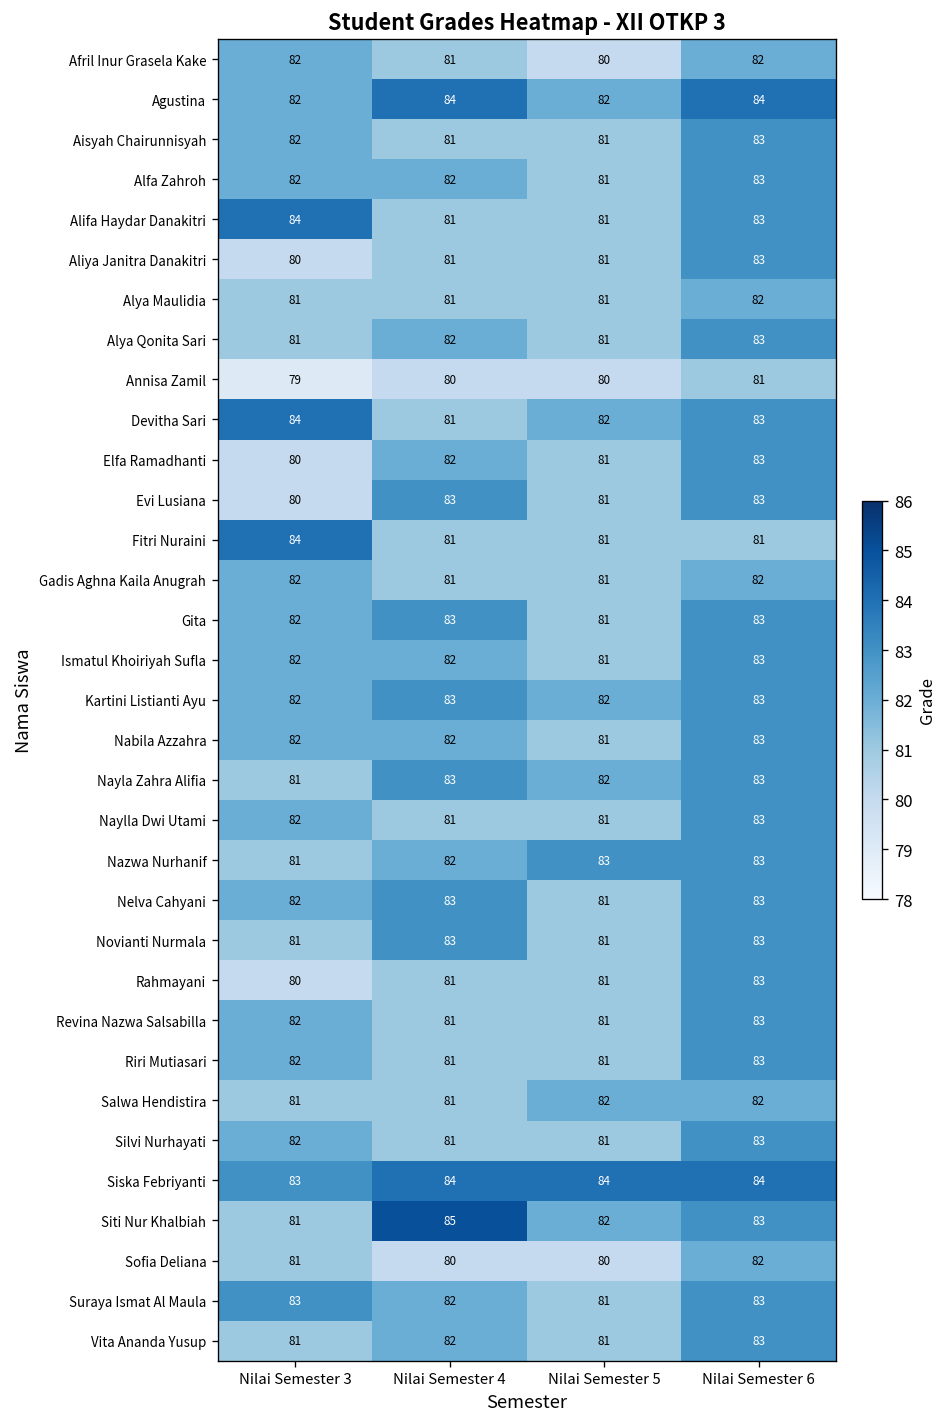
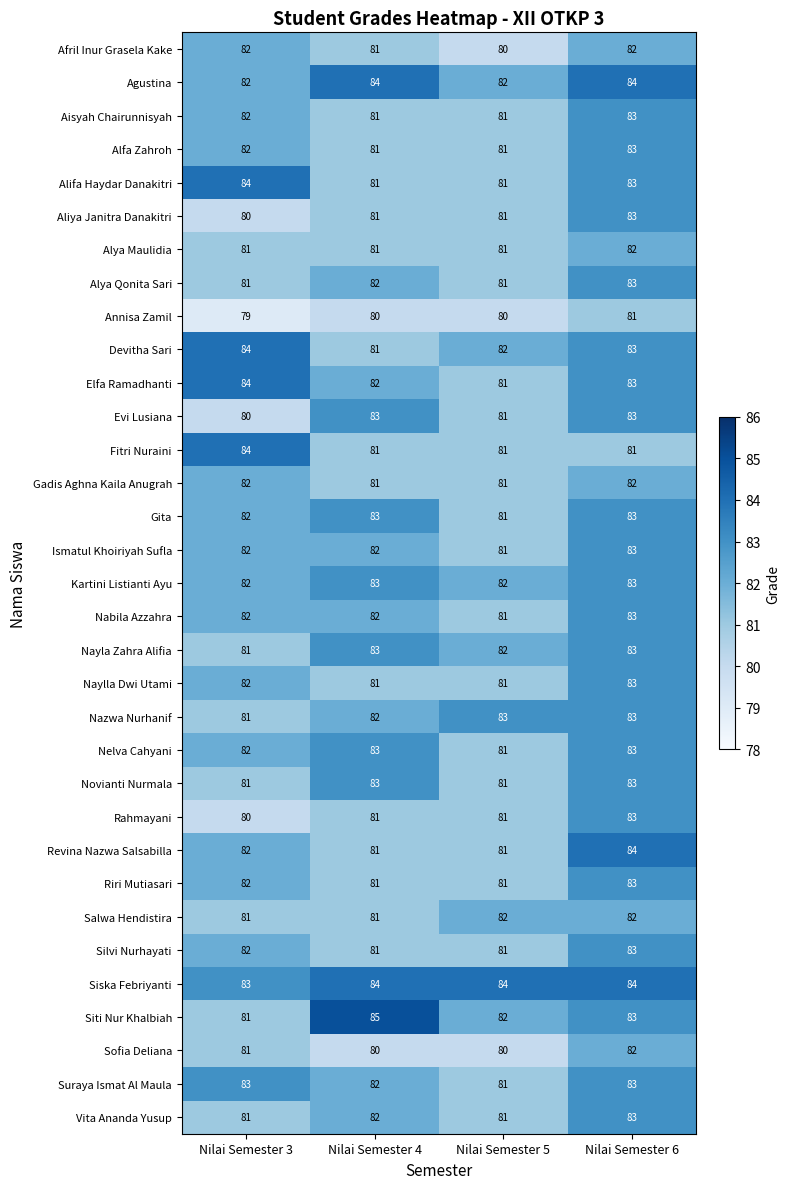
  {
    "Afril Inur Grasela Kake": {
      "Nilai Semester 3": 82,
      "Nilai Semester 4": 81,
      "Nilai Semester 5": 80,
      "Nilai Semester 6": 82
    },
    "Agustina": {
      "Nilai Semester 3": 82,
      "Nilai Semester 4": 84,
      "Nilai Semester 5": 82,
      "Nilai Semester 6": 84
    },
    "Aisyah Chairunnisyah": {
      "Nilai Semester 3": 82,
      "Nilai Semester 4": 81,
      "Nilai Semester 5": 81,
      "Nilai Semester 6": 83
    },
    "Alfa Zahroh": {
      "Nilai Semester 3": 82,
-     "Nilai Semester 4": 82,
+     "Nilai Semester 4": 81,
      "Nilai Semester 5": 81,
      "Nilai Semester 6": 83
    },
    "Alifa Haydar Danakitri": {
      "Nilai Semester 3": 84,
      "Nilai Semester 4": 81,
      "Nilai Semester 5": 81,
      "Nilai Semester 6": 83
    },
    "Aliya Janitra Danakitri": {
      "Nilai Semester 3": 80,
      "Nilai Semester 4": 81,
      "Nilai Semester 5": 81,
      "Nilai Semester 6": 83
    },
    "Alya Maulidia": {
      "Nilai Semester 3": 81,
      "Nilai Semester 4": 81,
      "Nilai Semester 5": 81,
      "Nilai Semester 6": 82
    },
    "Alya Qonita Sari": {
      "Nilai Semester 3": 81,
      "Nilai Semester 4": 82,
      "Nilai Semester 5": 81,
      "Nilai Semester 6": 83
    },
    "Annisa Zamil": {
      "Nilai Semester 3": 79,
      "Nilai Semester 4": 80,
      "Nilai Semester 5": 80,
      "Nilai Semester 6": 81
    },
    "Devitha Sari": {
      "Nilai Semester 3": 84,
      "Nilai Semester 4": 81,
      "Nilai Semester 5": 82,
      "Nilai Semester 6": 83
    },
    "Elfa Ramadhanti": {
-     "Nilai Semester 3": 80,
+     "Nilai Semester 3": 84,
      "Nilai Semester 4": 82,
      "Nilai Semester 5": 81,
      "Nilai Semester 6": 83
    },
    "Evi Lusiana": {
      "Nilai Semester 3": 80,
      "Nilai Semester 4": 83,
      "Nilai Semester 5": 81,
      "Nilai Semester 6": 83
    },
    "Fitri Nuraini": {
      "Nilai Semester 3": 84,
      "Nilai Semester 4": 81,
      "Nilai Semester 5": 81,
      "Nilai Semester 6": 81
    },
    "Gadis Aghna Kaila Anugrah": {
      "Nilai Semester 3": 82,
      "Nilai Semester 4": 81,
      "Nilai Semester 5": 81,
      "Nilai Semester 6": 82
    },
    "Gita": {
      "Nilai Semester 3": 82,
      "Nilai Semester 4": 83,
      "Nilai Semester 5": 81,
      "Nilai Semester 6": 83
    },
    "Ismatul Khoiriyah Sufla": {
      "Nilai Semester 3": 82,
      "Nilai Semester 4": 82,
      "Nilai Semester 5": 81,
      "Nilai Semester 6": 83
    },
    "Kartini Listianti Ayu": {
      "Nilai Semester 3": 82,
      "Nilai Semester 4": 83,
      "Nilai Semester 5": 82,
      "Nilai Semester 6": 83
    },
    "Nabila Azzahra": {
      "Nilai Semester 3": 82,
      "Nilai Semester 4": 82,
      "Nilai Semester 5": 81,
      "Nilai Semester 6": 83
    },
    "Nayla Zahra Alifia": {
      "Nilai Semester 3": 81,
      "Nilai Semester 4": 83,
      "Nilai Semester 5": 82,
      "Nilai Semester 6": 83
    },
    "Naylla Dwi Utami": {
      "Nilai Semester 3": 82,
      "Nilai Semester 4": 81,
      "Nilai Semester 5": 81,
      "Nilai Semester 6": 83
    },
    "Nazwa Nurhanif": {
      "Nilai Semester 3": 81,
      "Nilai Semester 4": 82,
      "Nilai Semester 5": 83,
      "Nilai Semester 6": 83
    },
    "Nelva Cahyani": {
      "Nilai Semester 3": 82,
      "Nilai Semester 4": 83,
      "Nilai Semester 5": 81,
      "Nilai Semester 6": 83
    },
    "Novianti Nurmala": {
      "Nilai Semester 3": 81,
      "Nilai Semester 4": 83,
      "Nilai Semester 5": 81,
      "Nilai Semester 6": 83
    },
    "Rahmayani": {
      "Nilai Semester 3": 80,
      "Nilai Semester 4": 81,
      "Nilai Semester 5": 81,
      "Nilai Semester 6": 83
    },
    "Revina Nazwa Salsabilla": {
      "Nilai Semester 3": 82,
      "Nilai Semester 4": 81,
      "Nilai Semester 5": 81,
-     "Nilai Semester 6": 83
+     "Nilai Semester 6": 84
    },
    "Riri Mutiasari": {
      "Nilai Semester 3": 82,
      "Nilai Semester 4": 81,
      "Nilai Semester 5": 81,
      "Nilai Semester 6": 83
    },
    "Salwa Hendistira": {
      "Nilai Semester 3": 81,
      "Nilai Semester 4": 81,
      "Nilai Semester 5": 82,
      "Nilai Semester 6": 82
    },
    "Silvi Nurhayati": {
      "Nilai Semester 3": 82,
      "Nilai Semester 4": 81,
      "Nilai Semester 5": 81,
      "Nilai Semester 6": 83
    },
    "Siska Febriyanti": {
      "Nilai Semester 3": 83,
      "Nilai Semester 4": 84,
      "Nilai Semester 5": 84,
      "Nilai Semester 6": 84
    },
    "Siti Nur Khalbiah": {
      "Nilai Semester 3": 81,
      "Nilai Semester 4": 85,
      "Nilai Semester 5": 82,
      "Nilai Semester 6": 83
    },
    "Sofia Deliana": {
      "Nilai Semester 3": 81,
      "Nilai Semester 4": 80,
      "Nilai Semester 5": 80,
      "Nilai Semester 6": 82
    },
    "Suraya Ismat Al Maula": {
      "Nilai Semester 3": 83,
      "Nilai Semester 4": 82,
      "Nilai Semester 5": 81,
      "Nilai Semester 6": 83
    },
    "Vita Ananda Yusup": {
      "Nilai Semester 3": 81,
      "Nilai Semester 4": 82,
      "Nilai Semester 5": 81,
      "Nilai Semester 6": 83
    }
  }
